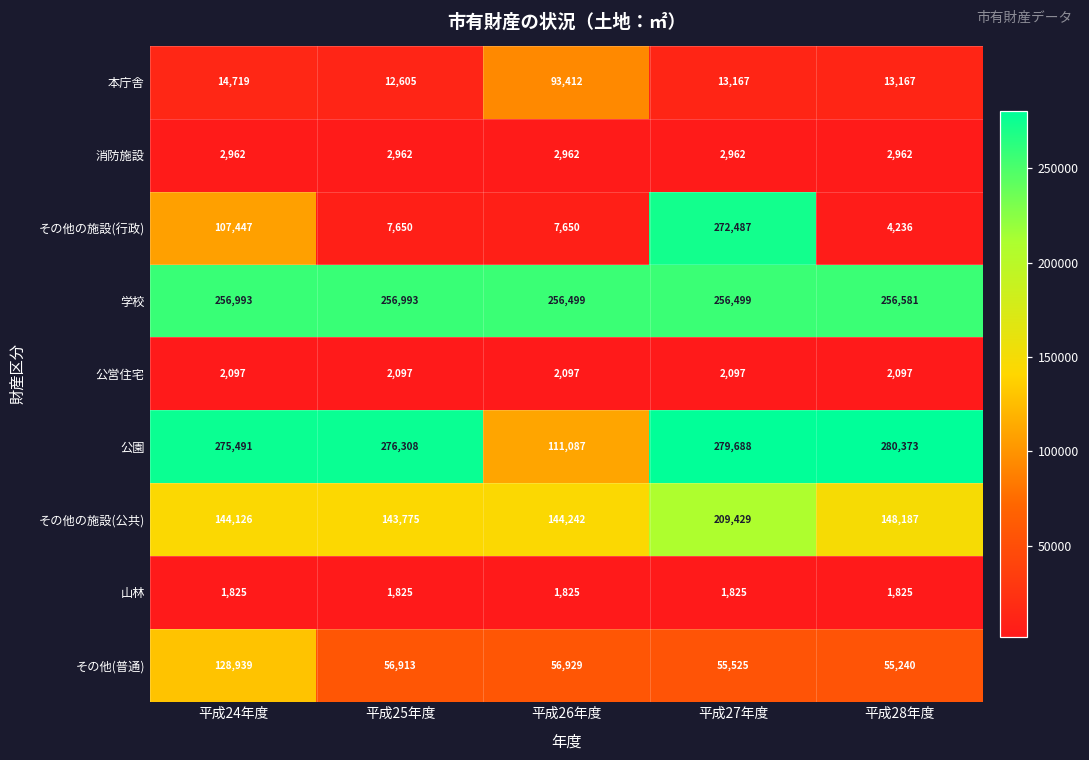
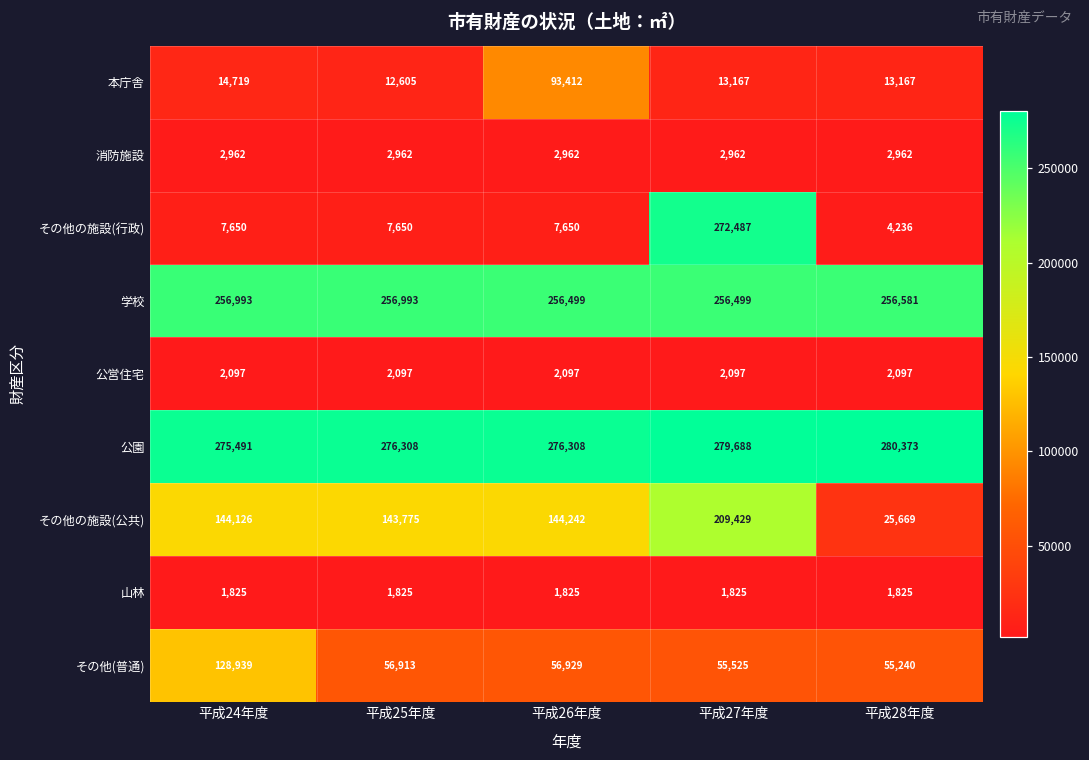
  {
    "本庁舎": {
      "平成24年度": "14,719",
      "平成25年度": "12,605",
      "平成26年度": "93,412",
      "平成27年度": "13,167",
      "平成28年度": "13,167"
    },
    "消防施設": {
      "平成24年度": "2,962",
      "平成25年度": "2,962",
      "平成26年度": "2,962",
      "平成27年度": "2,962",
      "平成28年度": "2,962"
    },
    "その他の施設(行政)": {
-     "平成24年度": "107,447",
+     "平成24年度": "7,650",
      "平成25年度": "7,650",
      "平成26年度": "7,650",
      "平成27年度": "272,487",
      "平成28年度": "4,236"
    },
    "学校": {
      "平成24年度": "256,993",
      "平成25年度": "256,993",
      "平成26年度": "256,499",
      "平成27年度": "256,499",
      "平成28年度": "256,581"
    },
    "公営住宅": {
      "平成24年度": "2,097",
      "平成25年度": "2,097",
      "平成26年度": "2,097",
      "平成27年度": "2,097",
      "平成28年度": "2,097"
    },
    "公園": {
      "平成24年度": "275,491",
      "平成25年度": "276,308",
-     "平成26年度": "111,087",
+     "平成26年度": "276,308",
      "平成27年度": "279,688",
      "平成28年度": "280,373"
    },
    "その他の施設(公共)": {
      "平成24年度": "144,126",
      "平成25年度": "143,775",
      "平成26年度": "144,242",
      "平成27年度": "209,429",
-     "平成28年度": "148,187"
+     "平成28年度": "25,669"
    },
    "山林": {
      "平成24年度": "1,825",
      "平成25年度": "1,825",
      "平成26年度": "1,825",
      "平成27年度": "1,825",
      "平成28年度": "1,825"
    },
    "その他(普通)": {
      "平成24年度": "128,939",
      "平成25年度": "56,913",
      "平成26年度": "56,929",
      "平成27年度": "55,525",
      "平成28年度": "55,240"
    }
  }
